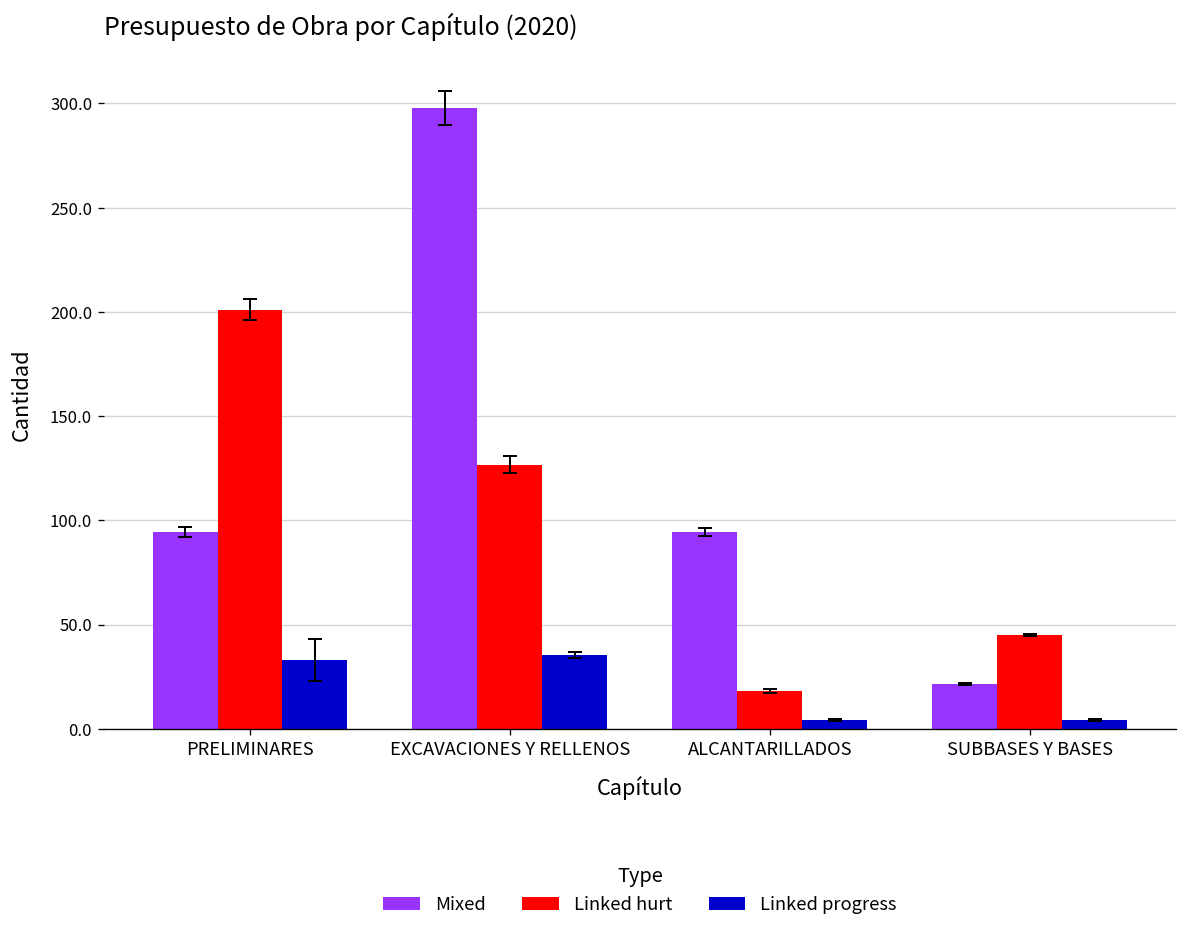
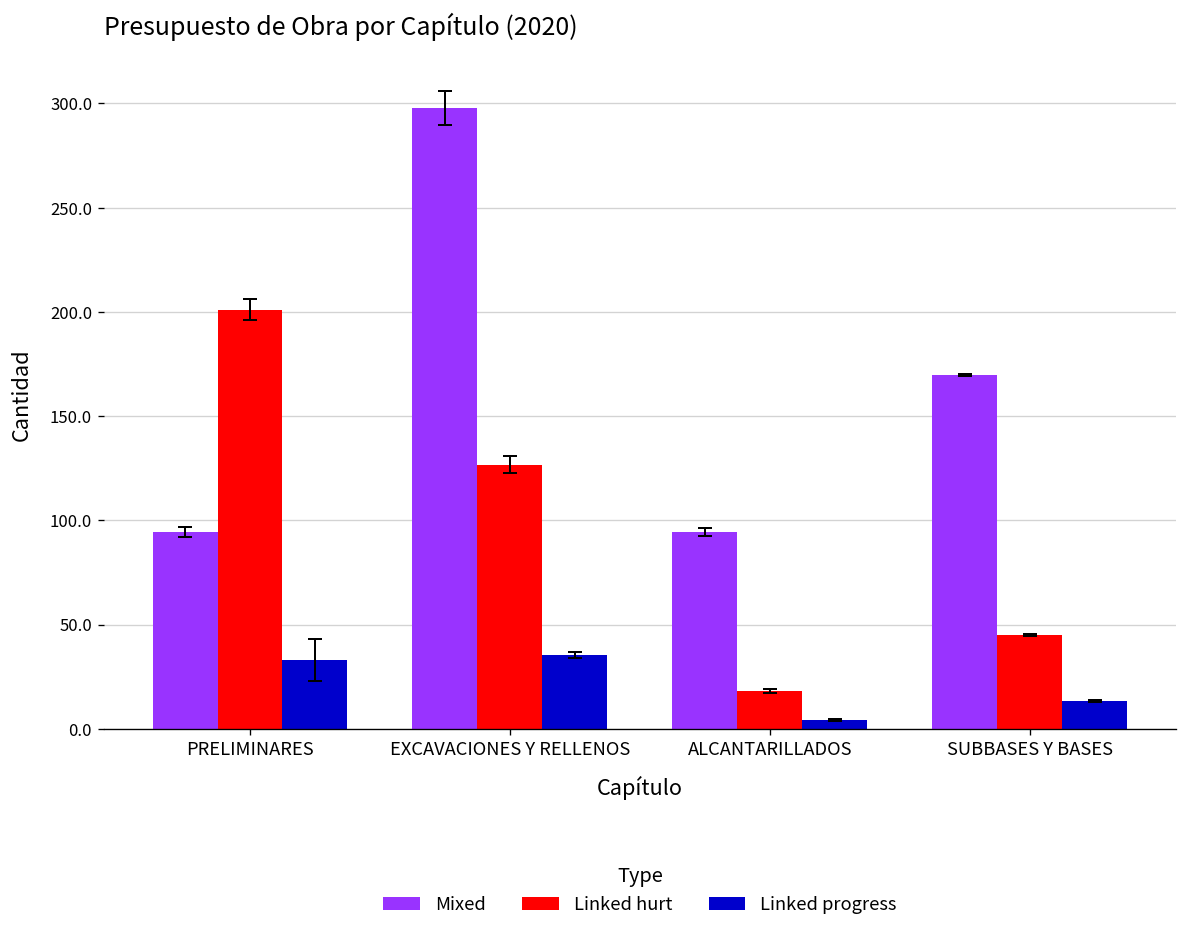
  {
    "Mixed": {
      "PRELIMINARES": 94,
      "EXCAVACIONES Y RELLENOS": 298,
      "ALCANTARILLADOS": 94,
-     "SUBBASES Y BASES": 22
+     "SUBBASES Y BASES": 170
    },
    "Linked hurt": {
      "PRELIMINARES": 201,
      "EXCAVACIONES Y RELLENOS": 127,
      "ALCANTARILLADOS": 18,
      "SUBBASES Y BASES": 45
    },
    "Linked progress": {
      "PRELIMINARES": 33,
      "EXCAVACIONES Y RELLENOS": 35,
      "ALCANTARILLADOS": 4,
-     "SUBBASES Y BASES": 4
+     "SUBBASES Y BASES": 13
    }
  }
